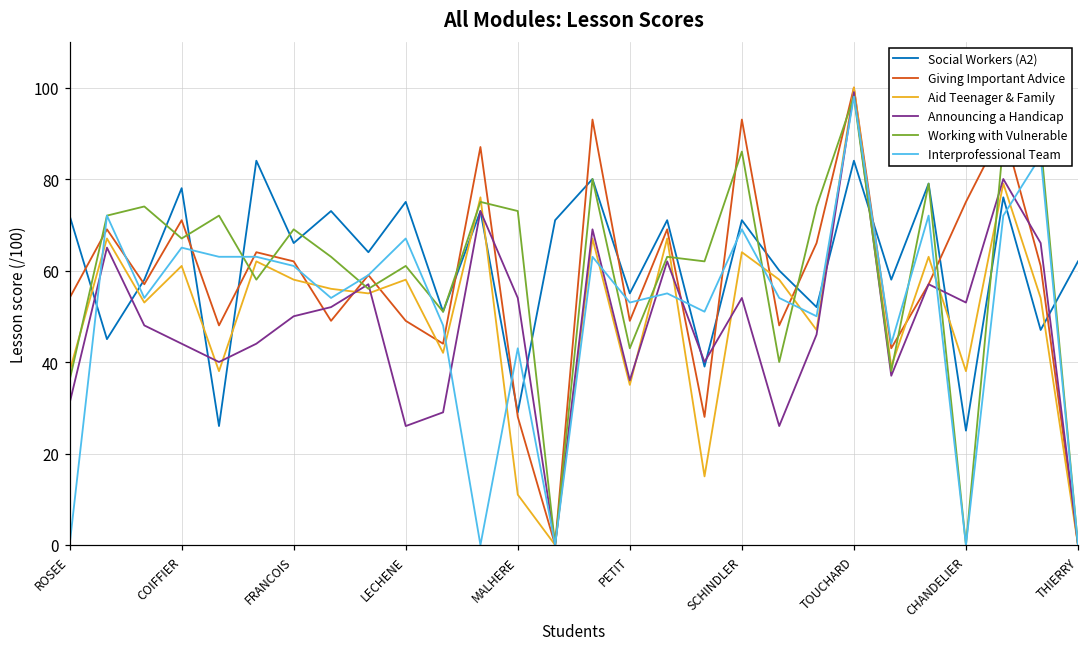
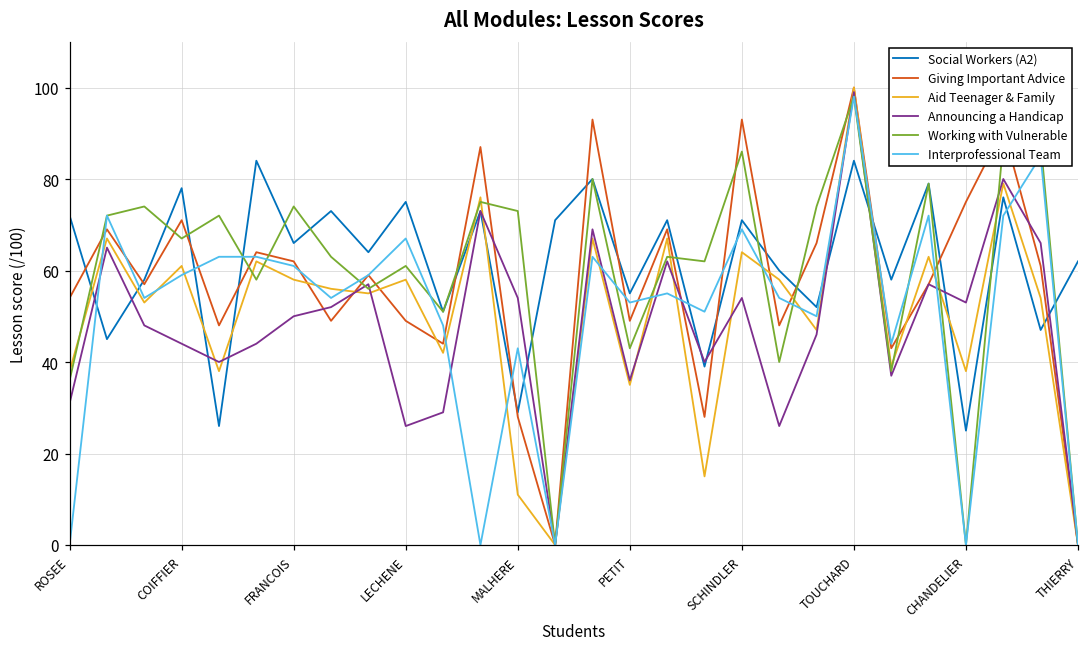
  {
    "Social Workers (A2)": {
      "ROSEE": 72,
      "COIFFIER": 78,
      "FRANCOIS": 66,
      "LECHENE": 75,
      "MALHERE": 29,
      "PETIT": 55,
      "SCHINDLER": 71,
      "TOUCHARD": 84,
      "CHANDELIER": 25,
      "THIERRY": 62
    },
    "Giving Important Advice": {
      "ROSEE": 54,
      "COIFFIER": 71,
      "FRANCOIS": 62,
      "LECHENE": 49,
      "MALHERE": 28,
      "PETIT": 49,
      "SCHINDLER": 93,
      "CHANDELIER": 75
    },
    "Aid Teenager & Family": {
      "ROSEE": 38,
      "COIFFIER": 61,
      "FRANCOIS": 58,
      "LECHENE": 58,
      "MALHERE": 11,
      "PETIT": 35,
      "SCHINDLER": 64,
      "CHANDELIER": 38
    },
    "Announcing a Handicap": {
      "ROSEE": 31,
      "COIFFIER": 44,
      "FRANCOIS": 50,
      "LECHENE": 26,
      "MALHERE": 54,
      "PETIT": 36,
      "SCHINDLER": 54,
      "TOUCHARD": 99,
      "CHANDELIER": 53
    },
    "Working with Vulnerable": {
      "ROSEE": 36,
      "COIFFIER": 67,
-     "FRANCOIS": 69,
+     "FRANCOIS": 74,
      "LECHENE": 61,
      "MALHERE": 73,
      "PETIT": 43,
      "SCHINDLER": 86
    },
    "Interprofessional Team": {
      "ROSEE": 0,
-     "COIFFIER": 65,
+     "COIFFIER": 59,
      "FRANCOIS": 61,
      "LECHENE": 67,
      "MALHERE": 43,
      "PETIT": 53,
      "SCHINDLER": 69
    }
  }
